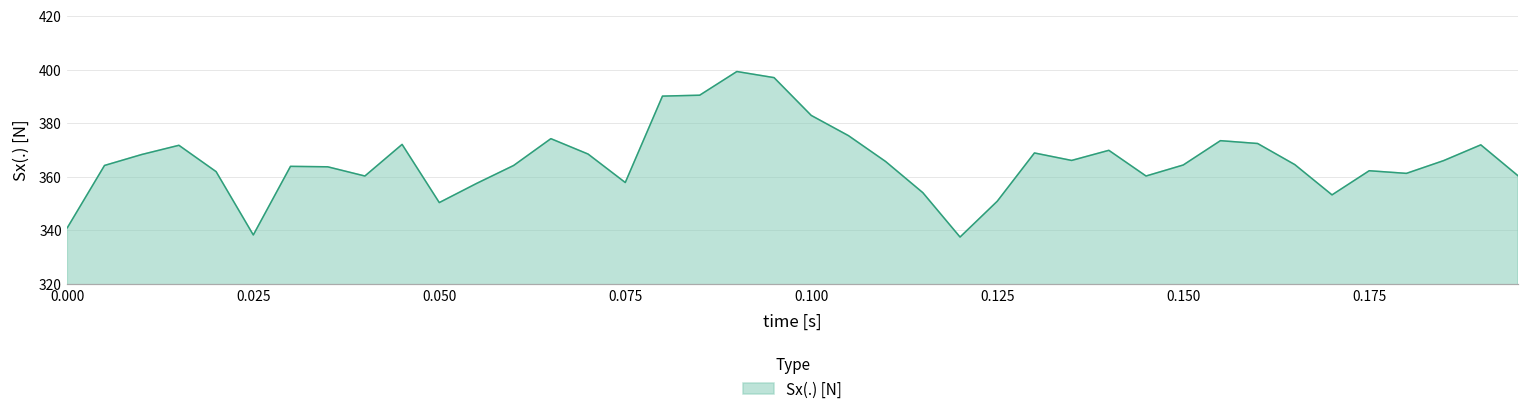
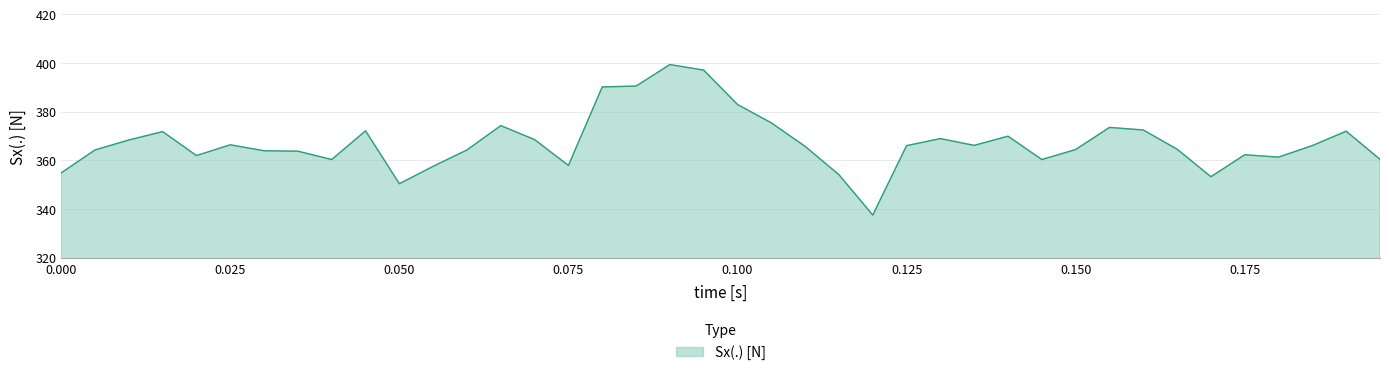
  {
-   "0.000": 341,
-   "0.025": 338,
+   "0.000": 355,
+   "0.025": 366,
    "0.050": 350,
    "0.075": 358,
    "0.100": 383,
-   "0.125": 351,
+   "0.125": 366,
    "0.150": 364,
    "0.175": 362
  }
